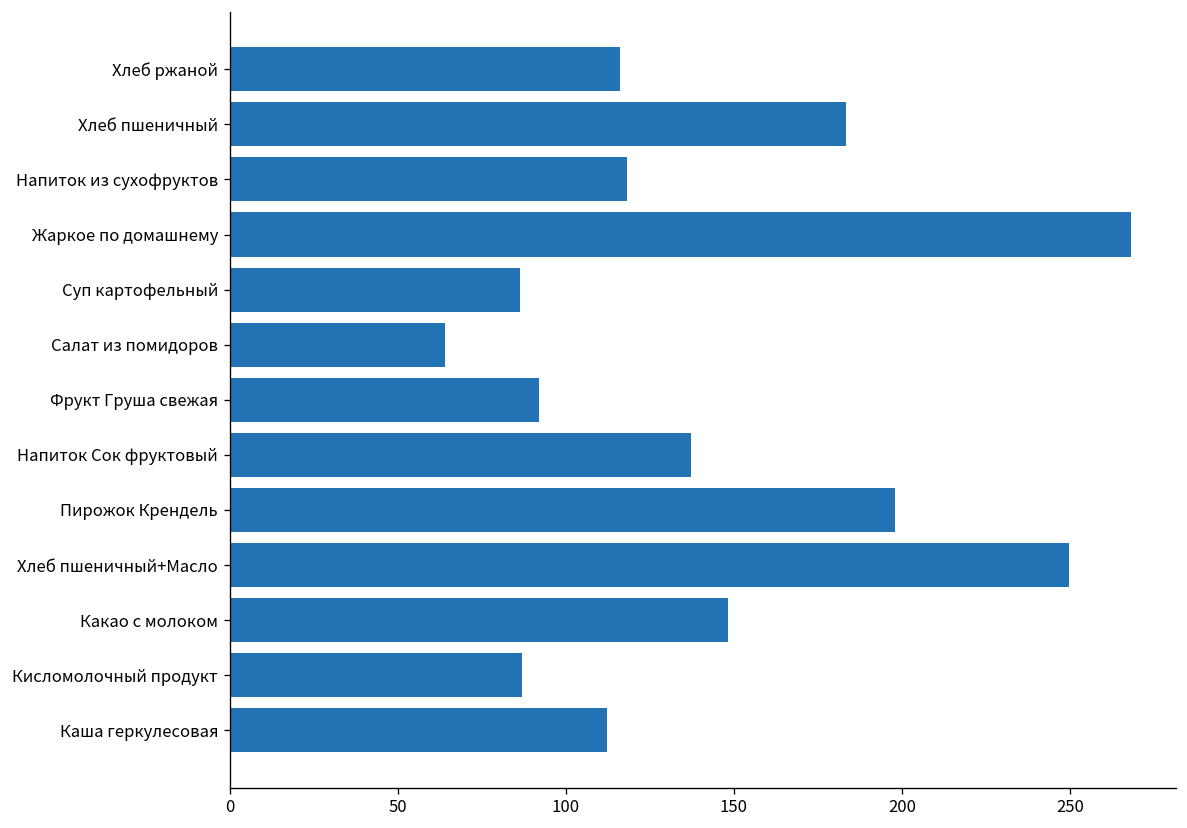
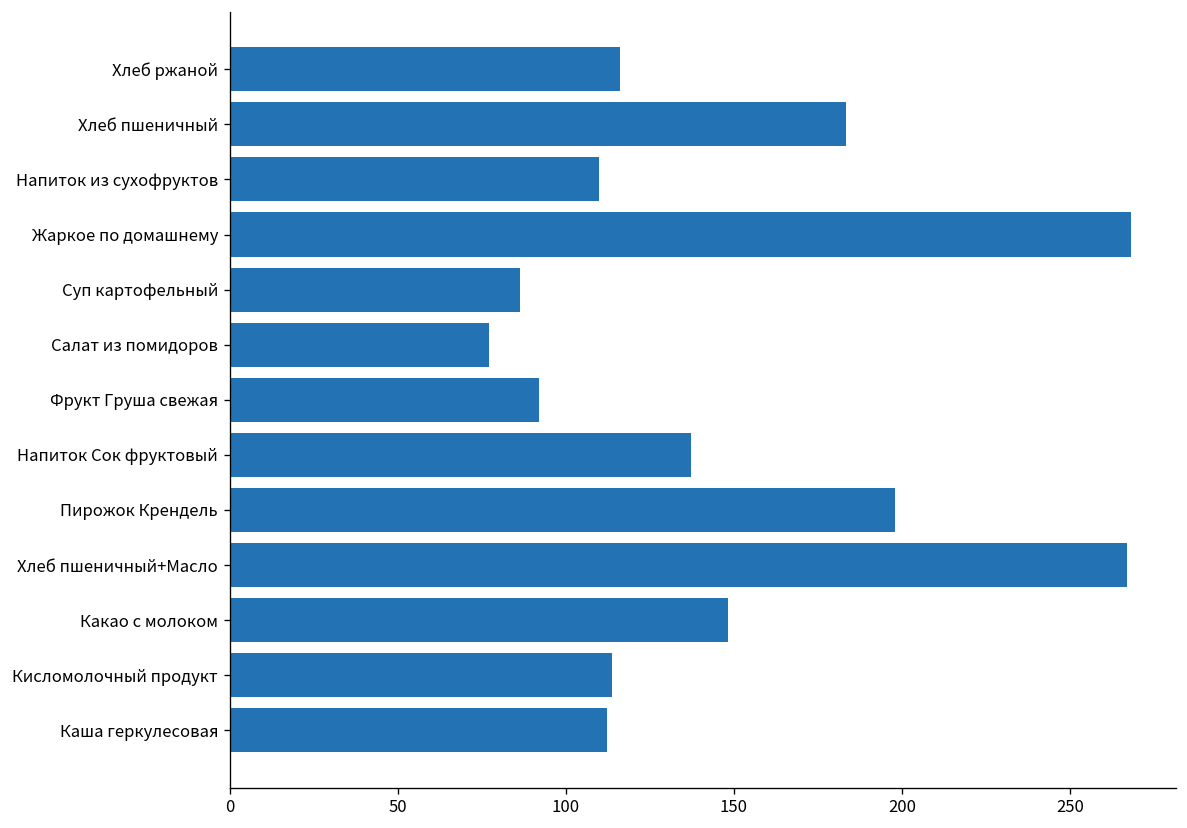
  {
    "Хлеб ржаной": 116,
    "Хлеб пшеничный": 183,
-   "Напиток из сухофруктов": 118,
+   "Напиток из сухофруктов": 110,
    "Жаркое по домашнему": 268,
    "Суп картофельный": 86,
-   "Салат из помидоров": 64,
+   "Салат из помидоров": 77,
    "Фрукт Груша свежая": 92,
    "Напиток Сок фруктовый": 137,
    "Пирожок Крендель": 198,
-   "Хлеб пшеничный+Масло": 250,
+   "Хлеб пшеничный+Масло": 267,
    "Какао с молоком": 148,
-   "Кисломолочный продукт": 87,
+   "Кисломолочный продукт": 114,
    "Каша геркулесовая": 112
  }
